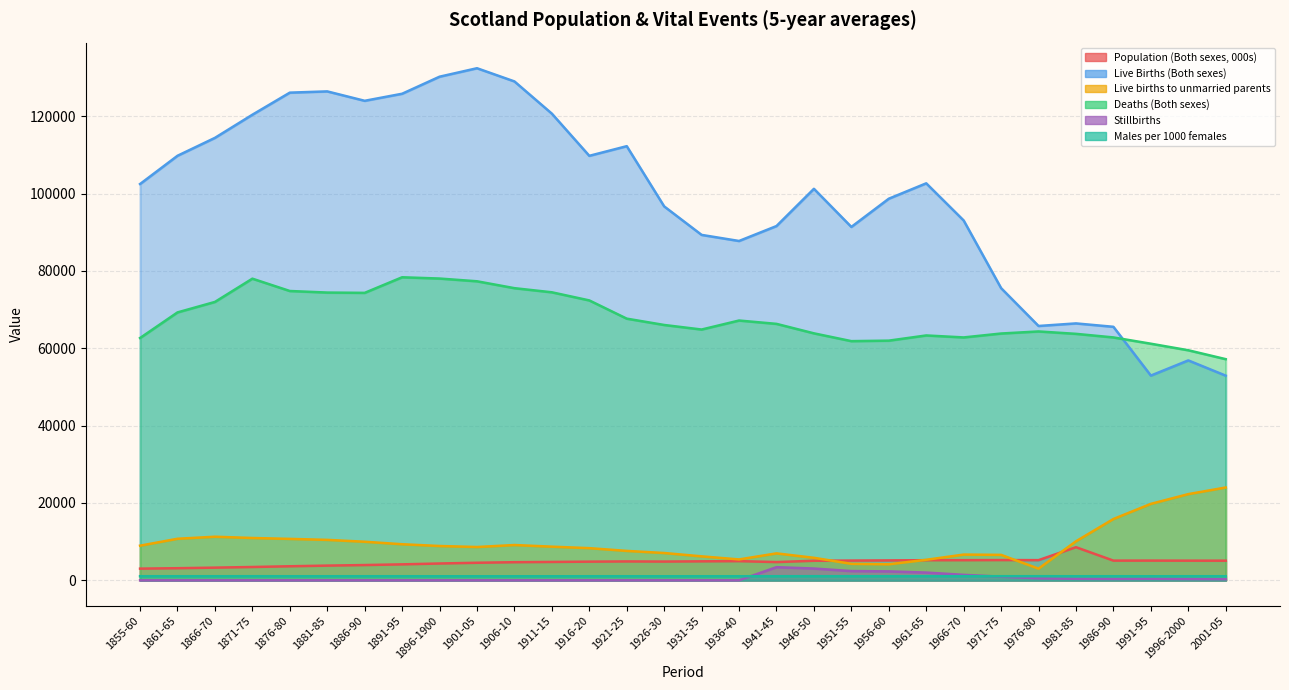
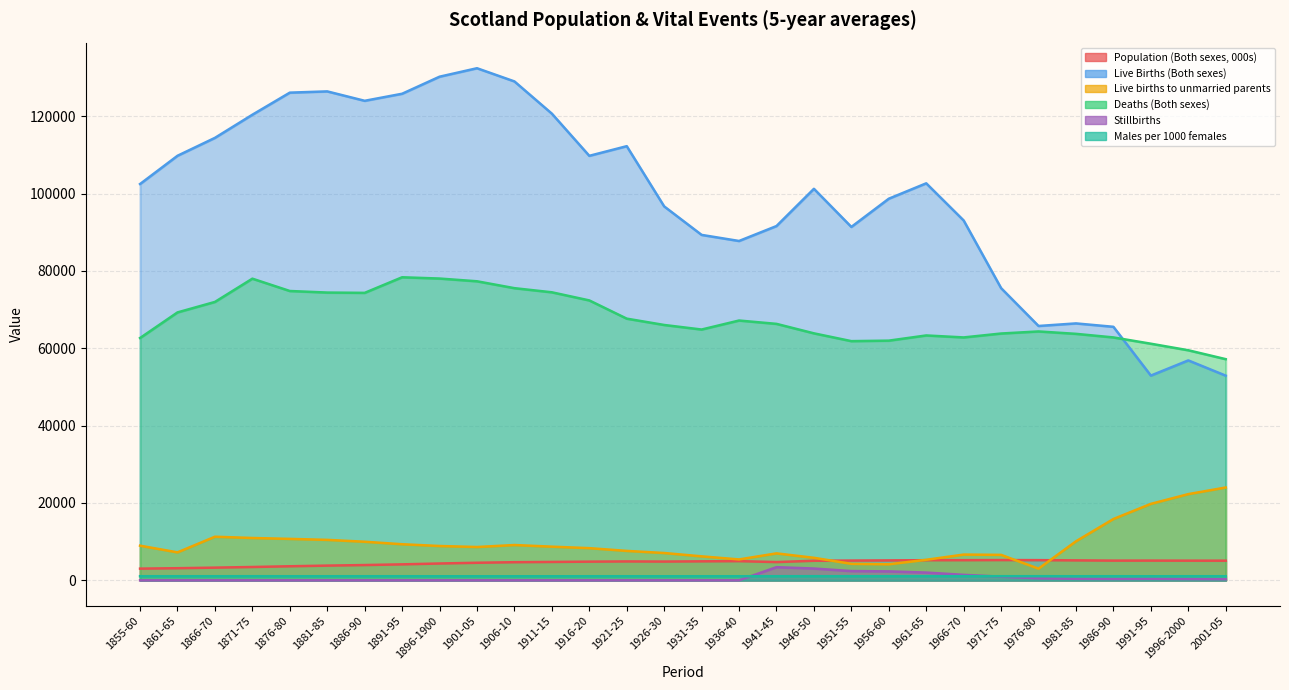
  {
    "Population (Both sexes, 000s)": {
      "1855-60": 3000,
      "1861-65": 3000,
      "1866-70": 3000,
      "1871-75": 3000,
      "1876-80": 4000,
      "1881-85": 4000,
      "1886-90": 4000,
      "1891-95": 4000,
      "1896-1900": 4000,
      "1901-05": 5000,
      "1906-10": 5000,
      "1911-15": 5000,
      "1916-20": 5000,
      "1921-25": 5000,
      "1926-30": 5000,
      "1931-35": 5000,
      "1941-45": 5000,
      "1946-50": 5000,
      "1951-55": 5000,
      "1956-60": 5000,
      "1966-70": 5000,
      "1971-75": 5000,
      "1976-80": 5000,
-     "1981-85": 9000,
+     "1981-85": 5000,
      "1986-90": 5000,
      "1991-95": 5000,
      "1996-2000": 5000,
      "2001-05": 5000
    },
    "Live Births (Both sexes)": {
      "1855-60": 102000,
      "1861-65": 110000,
      "1866-70": 114000,
      "1871-75": 120000,
      "1876-80": 126000,
      "1881-85": 126000,
      "1886-90": 124000,
      "1891-95": 126000,
      "1896-1900": 130000,
      "1901-05": 132000,
      "1906-10": 129000,
      "1911-15": 121000,
      "1916-20": 110000,
      "1921-25": 112000,
      "1926-30": 97000,
      "1931-35": 89000,
      "1936-40": 88000,
      "1941-45": 92000,
      "1946-50": 101000,
      "1951-55": 91000,
      "1956-60": 99000,
      "1961-65": 103000,
      "1966-70": 93000,
      "1971-75": 76000,
      "1976-80": 66000,
      "1981-85": 66000,
      "1986-90": 66000,
      "1991-95": 53000,
      "1996-2000": 57000,
      "2001-05": 53000
    },
    "Live births to unmarried parents": {
      "1855-60": 9000,
-     "1861-65": 11000,
+     "1861-65": 7000,
      "1866-70": 11000,
      "1871-75": 11000,
      "1876-80": 11000,
      "1881-85": 10000,
      "1886-90": 10000,
      "1891-95": 9000,
      "1896-1900": 9000,
      "1901-05": 9000,
      "1906-10": 9000,
      "1911-15": 9000,
      "1916-20": 8000,
      "1921-25": 8000,
      "1926-30": 7000,
      "1931-35": 6000,
      "1941-45": 7000,
      "1946-50": 6000,
      "1951-55": 4000,
      "1956-60": 4000,
      "1966-70": 7000,
      "1971-75": 7000,
      "1976-80": 3000,
      "1981-85": 10000,
      "1986-90": 16000,
      "1991-95": 20000,
      "1996-2000": 22000,
      "2001-05": 24000
    },
    "Stillbirths": {
      "1855-60": 0,
      "1861-65": 0,
      "1866-70": 0,
      "1871-75": 0,
      "1876-80": 0,
      "1881-85": 0,
      "1886-90": 0,
      "1891-95": 0,
      "1896-1900": 0,
      "1901-05": 0,
      "1906-10": 0,
      "1911-15": 0,
      "1916-20": 0,
      "1921-25": 0,
      "1926-30": 0,
      "1931-35": 0,
      "1936-40": 0,
      "1941-45": 3000,
      "1946-50": 3000,
      "1951-55": 2000,
      "1956-60": 2000,
      "1961-65": 2000,
      "1981-85": 0,
      "1986-90": 0,
      "1996-2000": 0,
      "2001-05": 0
    }
  }
